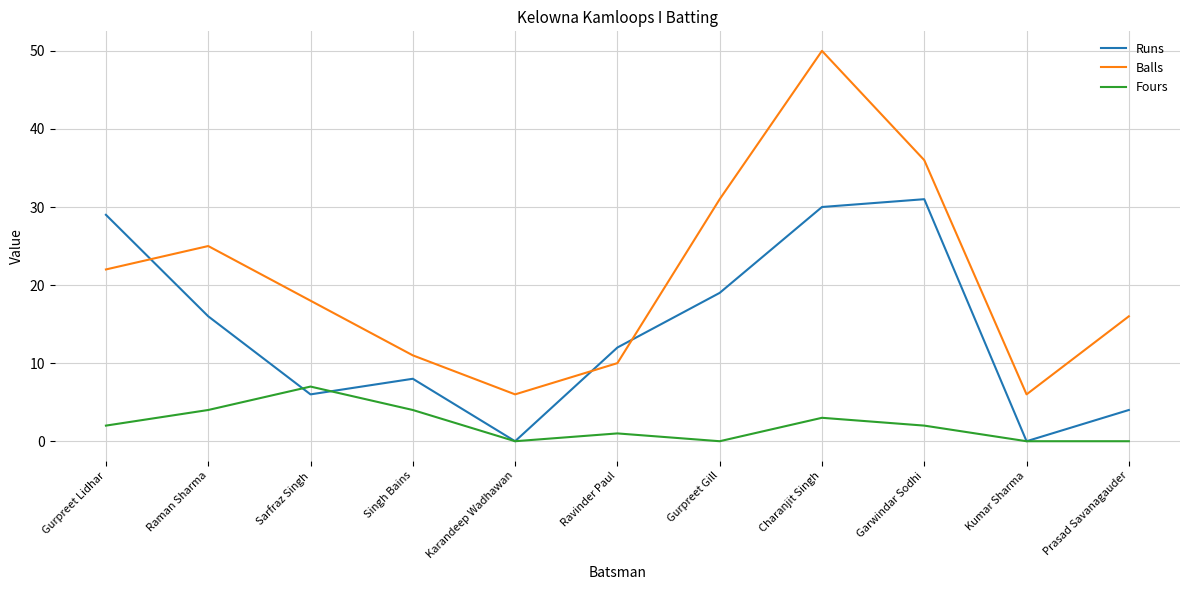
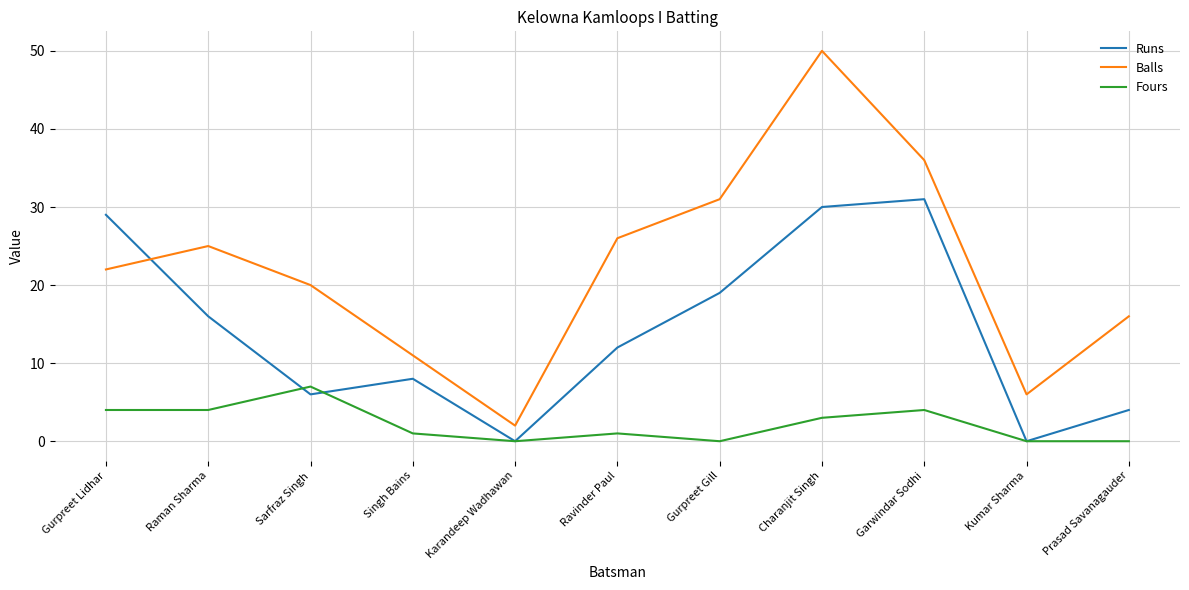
  {
    "Runs": {
      "Gurpreet Lidhar": 29,
      "Raman Sharma": 16,
      "Sarfraz Singh": 6,
      "Singh Bains": 8,
      "Ravinder Paul": 12,
      "Gurpreet Gill": 19,
      "Charanjit Singh": 30,
      "Garwindar Sodhi": 31,
      "Prasad Savanagauder": 4
    },
    "Balls": {
      "Gurpreet Lidhar": 22,
      "Raman Sharma": 25,
-     "Sarfraz Singh": 18,
+     "Sarfraz Singh": 20,
      "Singh Bains": 11,
-     "Karandeep Wadhawan": 6,
-     "Ravinder Paul": 10,
+     "Karandeep Wadhawan": 2,
+     "Ravinder Paul": 26,
      "Gurpreet Gill": 31,
      "Charanjit Singh": 50,
      "Garwindar Sodhi": 36,
      "Kumar Sharma": 6,
      "Prasad Savanagauder": 16
    },
    "Fours": {
-     "Gurpreet Lidhar": 2,
+     "Gurpreet Lidhar": 4,
      "Raman Sharma": 4,
      "Sarfraz Singh": 7,
-     "Singh Bains": 4,
+     "Singh Bains": 1,
      "Ravinder Paul": 1,
      "Gurpreet Gill": 0,
      "Charanjit Singh": 3,
-     "Garwindar Sodhi": 2,
+     "Garwindar Sodhi": 4,
      "Prasad Savanagauder": 0
    }
  }
